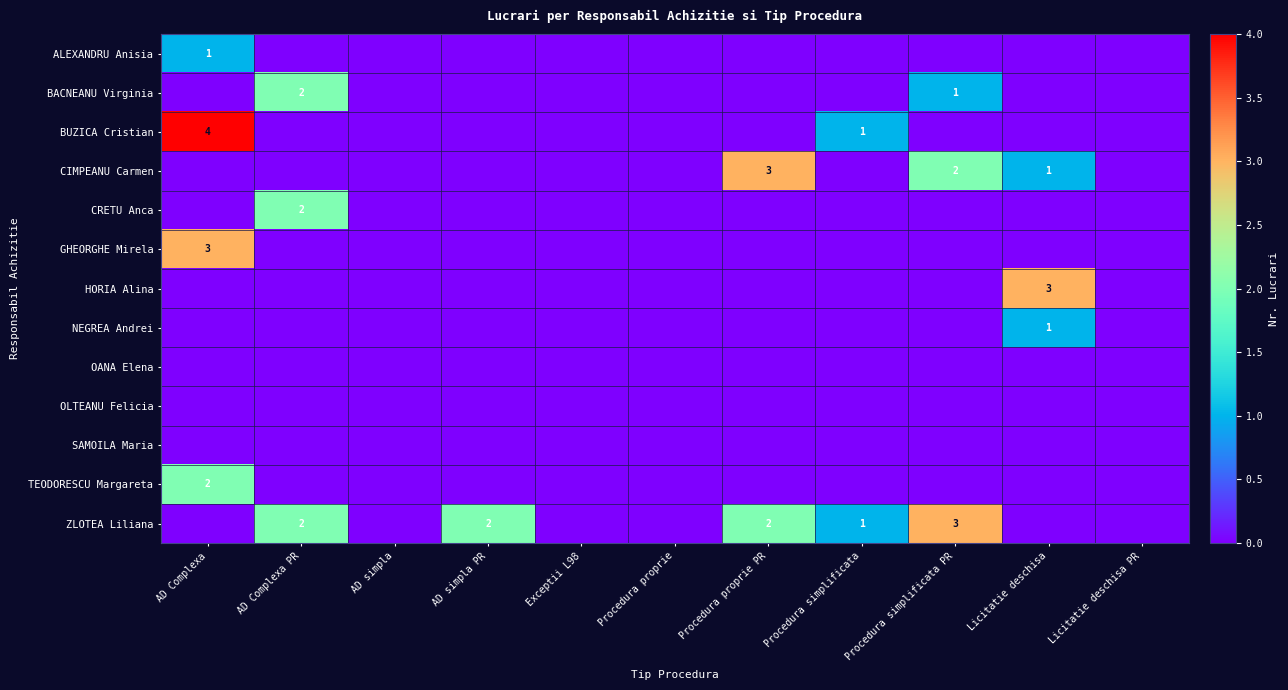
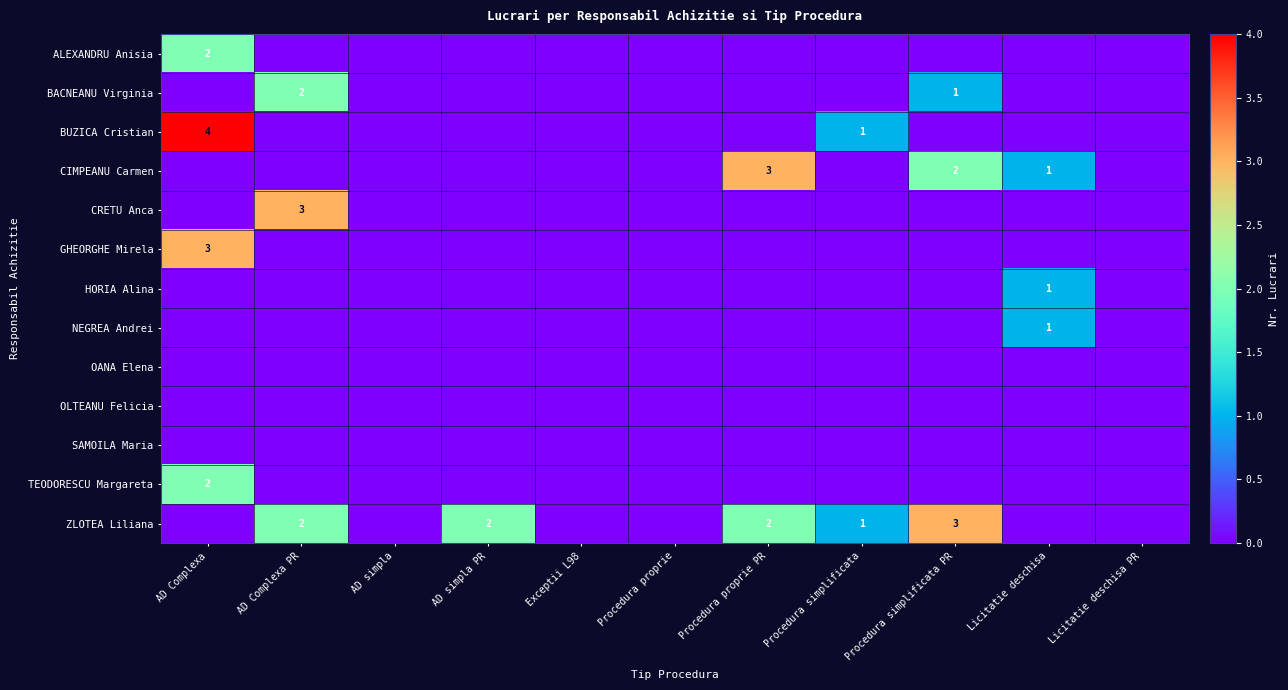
  {
    "ALEXANDRU Anisia": {
-     "AD Complexa": 1
+     "AD Complexa": 2
    },
    "BACNEANU Virginia": {
      "AD Complexa PR": 2,
      "Procedura simplificata PR": 1
    },
    "BUZICA Cristian": {
      "AD Complexa": 4,
      "Procedura simplificata": 1
    },
    "CIMPEANU Carmen": {
      "Procedura proprie PR": 3,
      "Procedura simplificata PR": 2,
      "Licitatie deschisa": 1
    },
    "CRETU Anca": {
-     "AD Complexa PR": 2
+     "AD Complexa PR": 3
    },
    "GHEORGHE Mirela": {
      "AD Complexa": 3
    },
    "HORIA Alina": {
-     "Licitatie deschisa": 3
+     "Licitatie deschisa": 1
    },
    "NEGREA Andrei": {
      "Licitatie deschisa": 1
    },
    "TEODORESCU Margareta": {
      "AD Complexa": 2
    },
    "ZLOTEA Liliana": {
      "AD Complexa PR": 2,
      "AD simpla PR": 2,
      "Procedura proprie PR": 2,
      "Procedura simplificata": 1,
      "Procedura simplificata PR": 3
    }
  }
